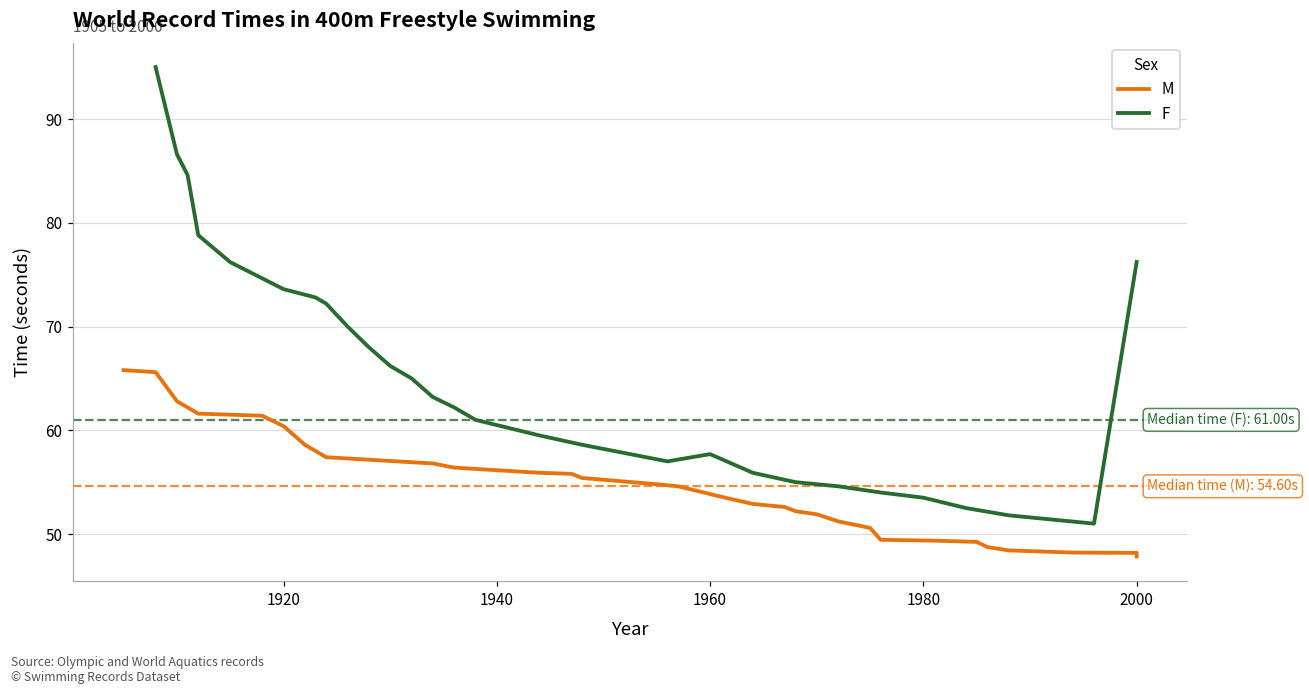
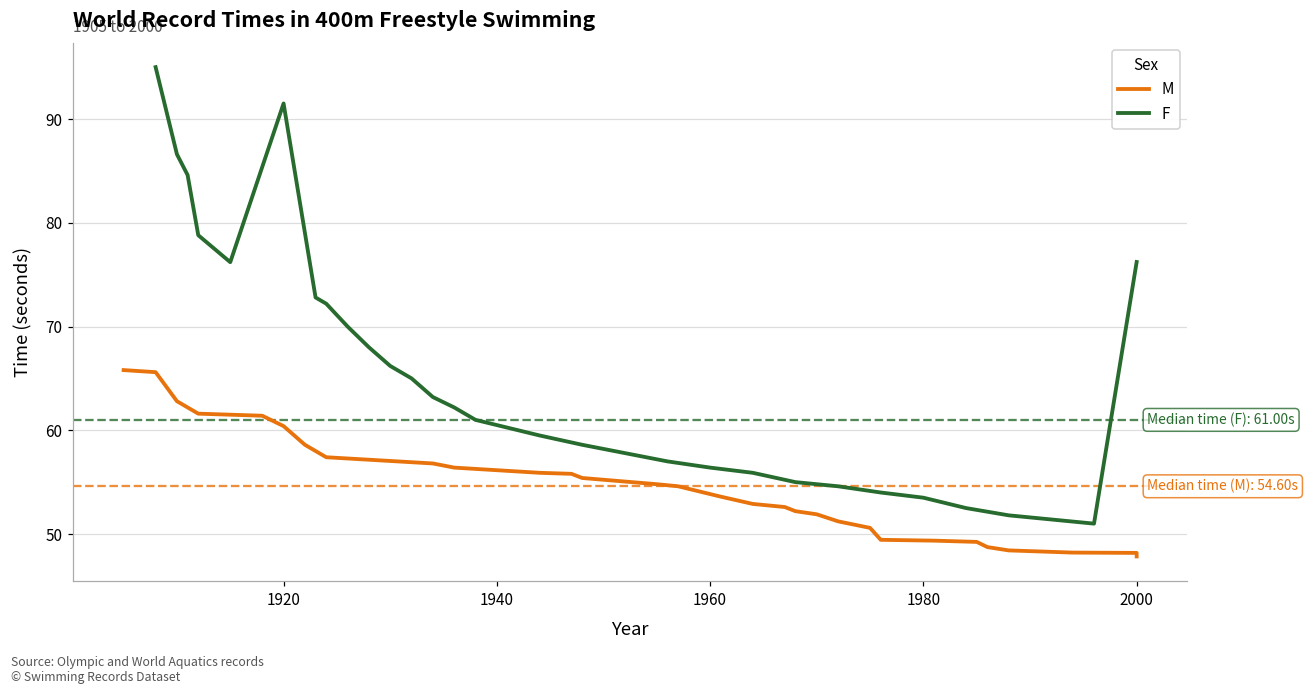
  {
    "F": {
-     "1920": 74,
+     "1920": 92,
      "1940": 61,
-     "1960": 58,
+     "1960": 56,
      "1980": 54,
      "2000": 76
    }
  }
